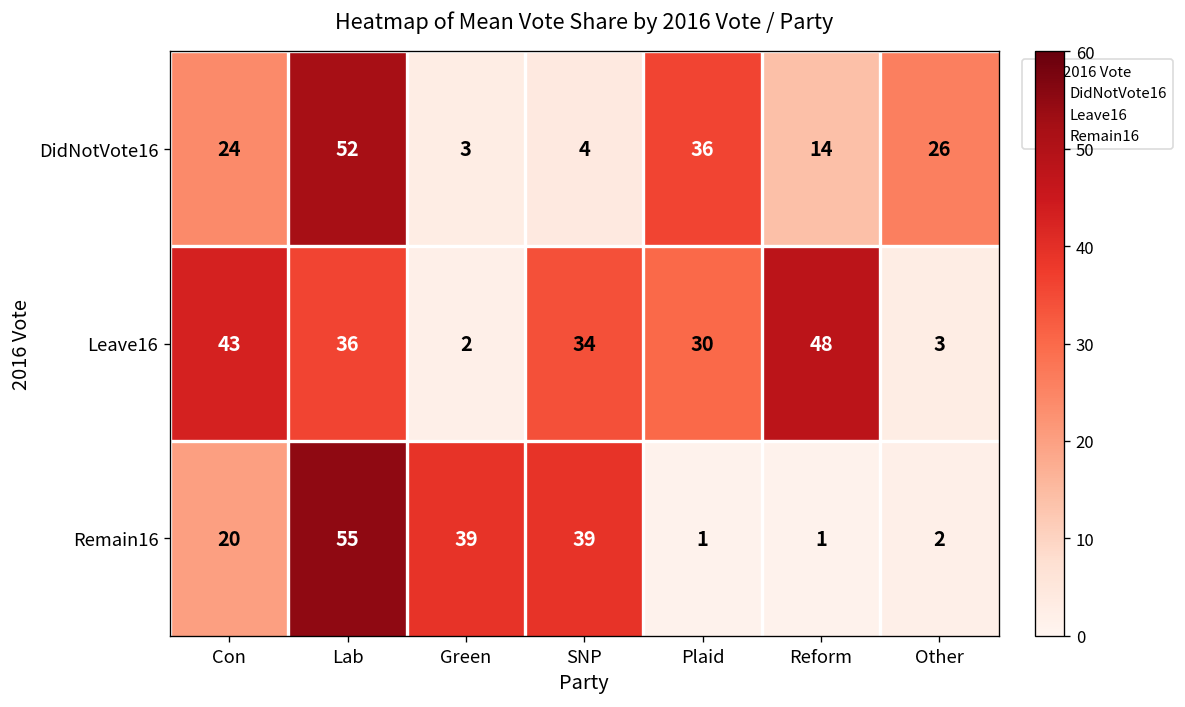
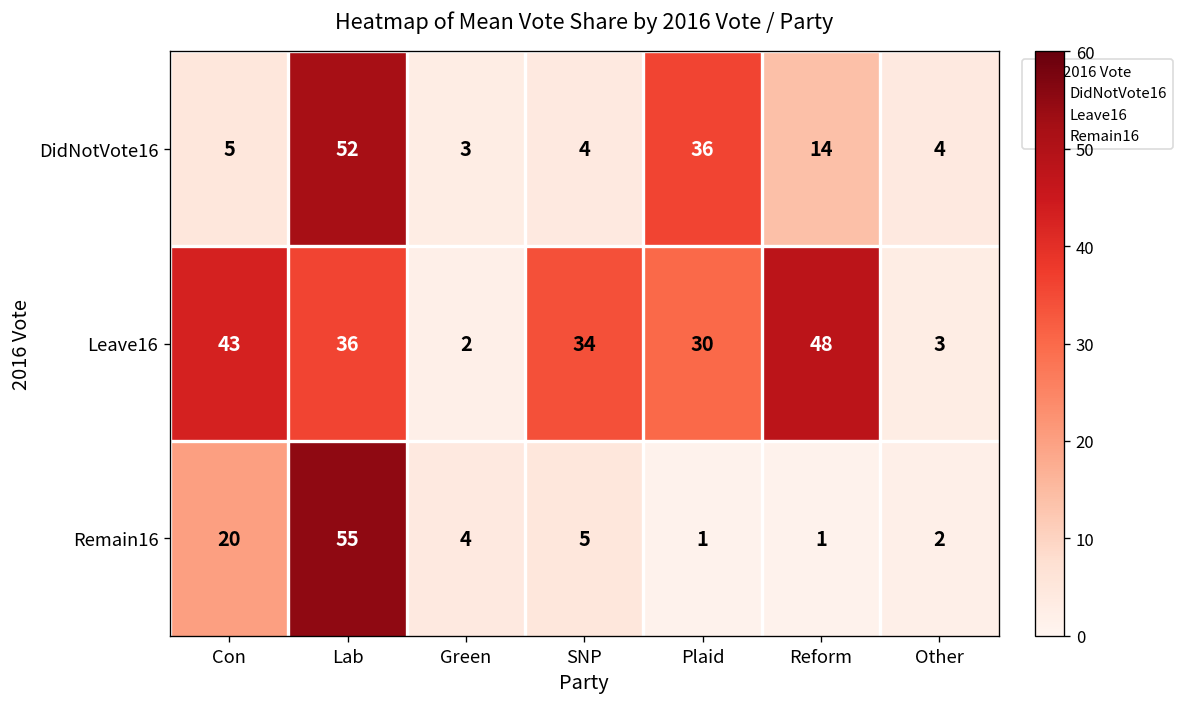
  {
    "DidNotVote16": {
-     "Con": 24,
+     "Con": 5,
      "Lab": 52,
      "Green": 3,
      "SNP": 4,
      "Plaid": 36,
      "Reform": 14,
-     "Other": 26
+     "Other": 4
    },
    "Leave16": {
      "Con": 43,
      "Lab": 36,
      "Green": 2,
      "SNP": 34,
      "Plaid": 30,
      "Reform": 48,
      "Other": 3
    },
    "Remain16": {
      "Con": 20,
      "Lab": 55,
-     "Green": 39,
-     "SNP": 39,
+     "Green": 4,
+     "SNP": 5,
      "Plaid": 1,
      "Reform": 1,
      "Other": 2
    }
  }
